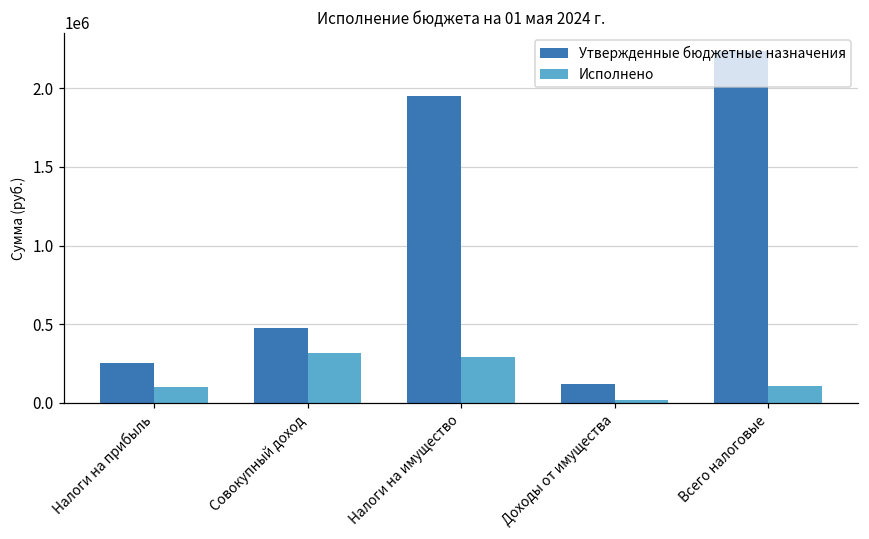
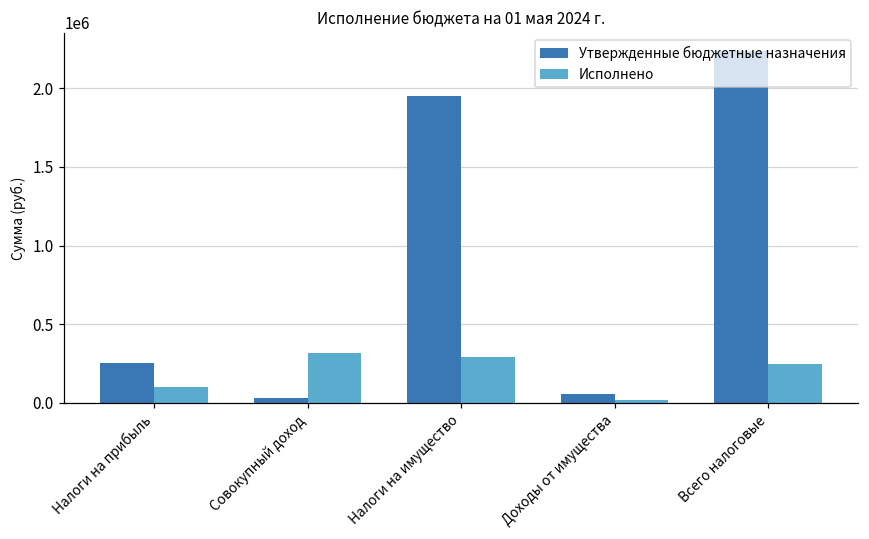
  {
    "Утвержденные бюджетные назначения": {
      "Налоги на прибыль": 250000,
-     "Совокупный доход": 480000,
+     "Совокупный доход": 30000,
      "Налоги на имущество": 1950000,
-     "Доходы от имущества": 120000
+     "Доходы от имущества": 50000
    },
    "Исполнено": {
      "Налоги на прибыль": 100000,
      "Совокупный доход": 320000,
      "Налоги на имущество": 290000,
      "Доходы от имущества": 20000,
-     "Всего налоговые": 100000
+     "Всего налоговые": 250000
    }
  }
